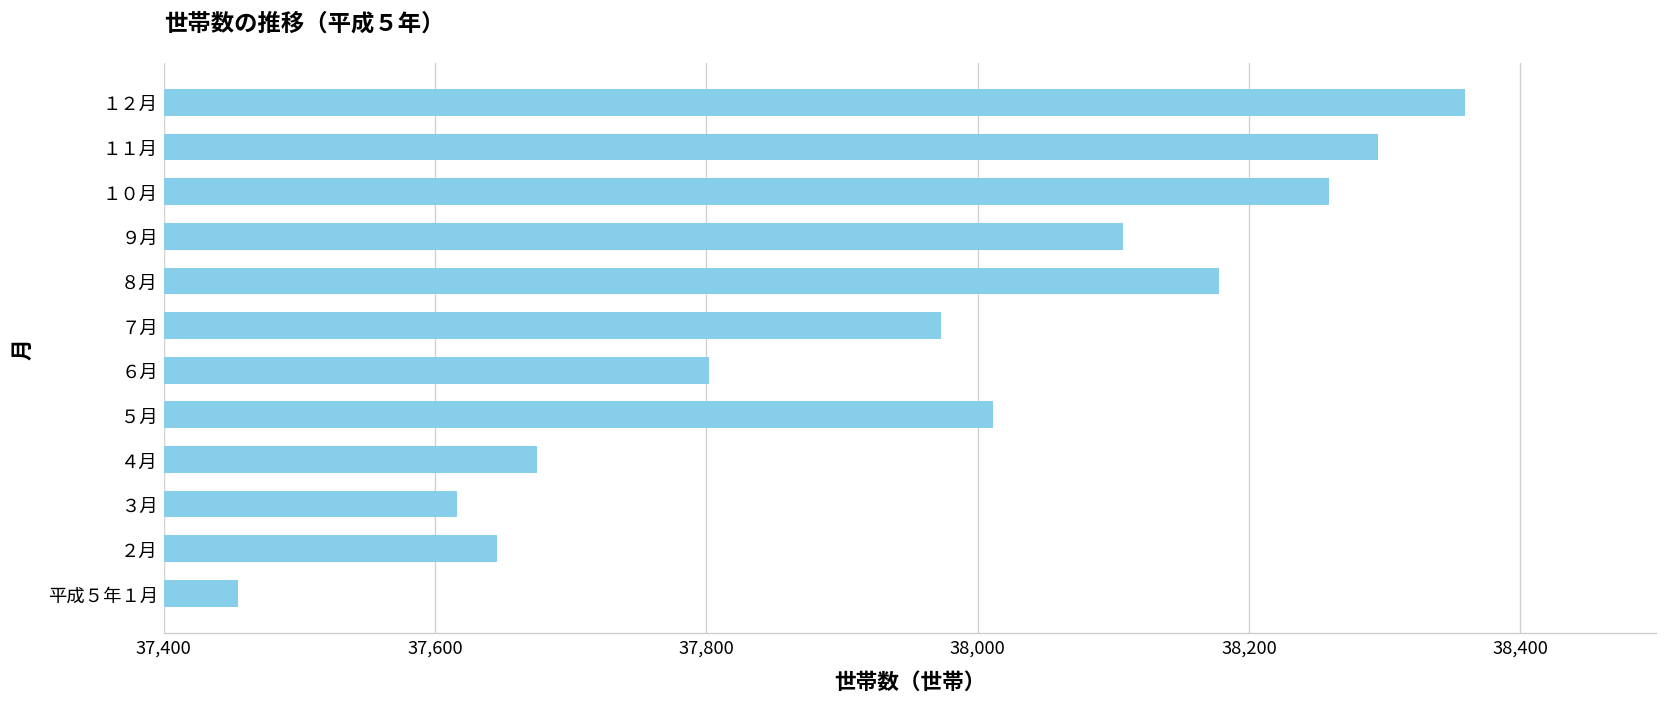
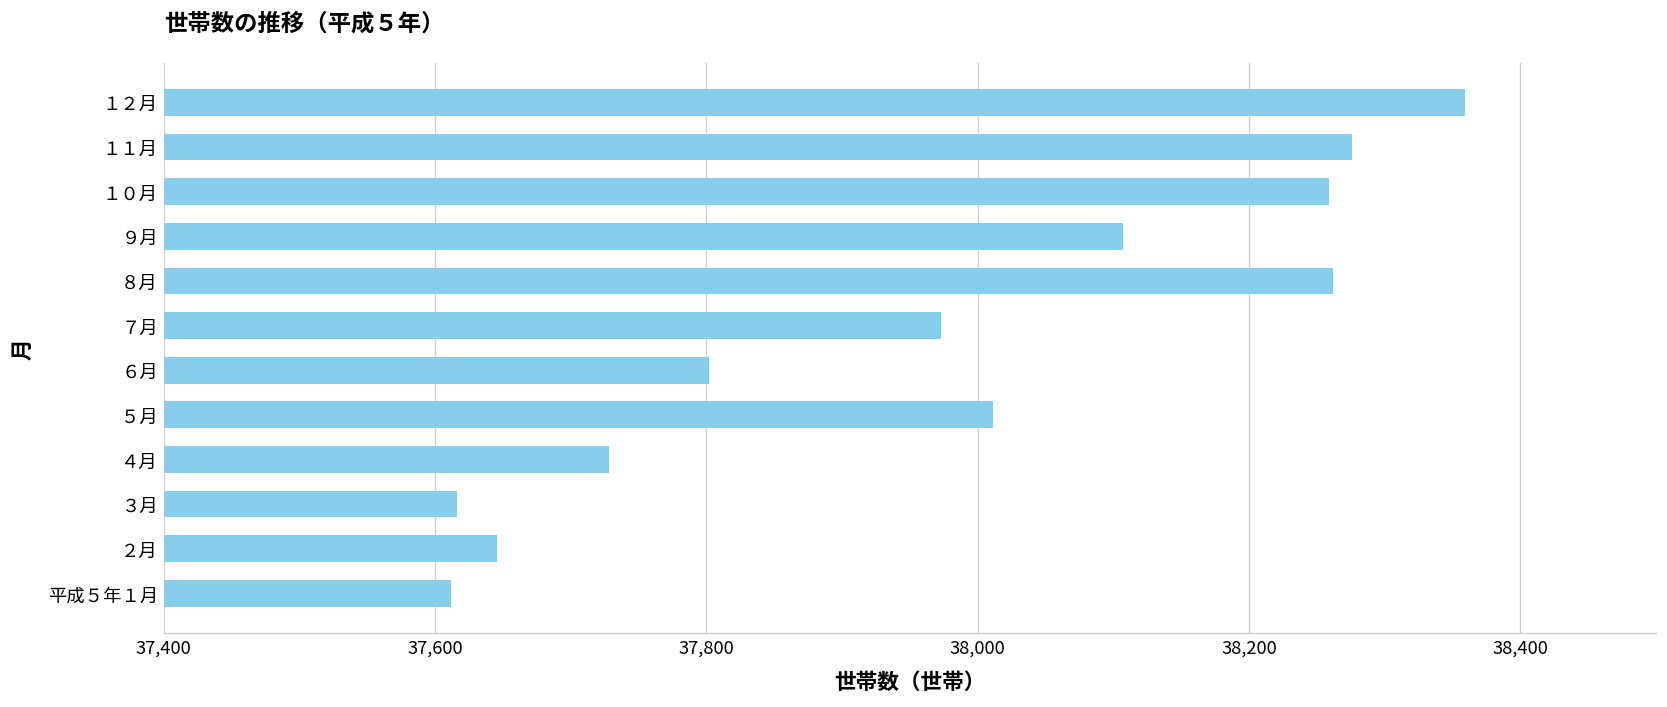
  {
    "１２月": "38,359",
-   "１１月": "38,295",
+   "１１月": "38,276",
    "１０月": "38,259",
    "９月": "38,107",
-   "８月": "38,178",
+   "８月": "38,262",
    "７月": "37,973",
    "６月": "37,802",
    "５月": "38,011",
-   "４月": "37,675",
+   "４月": "37,728",
    "３月": "37,616",
    "２月": "37,646",
-   "平成５年１月": "37,455"
+   "平成５年１月": "37,612"
  }
